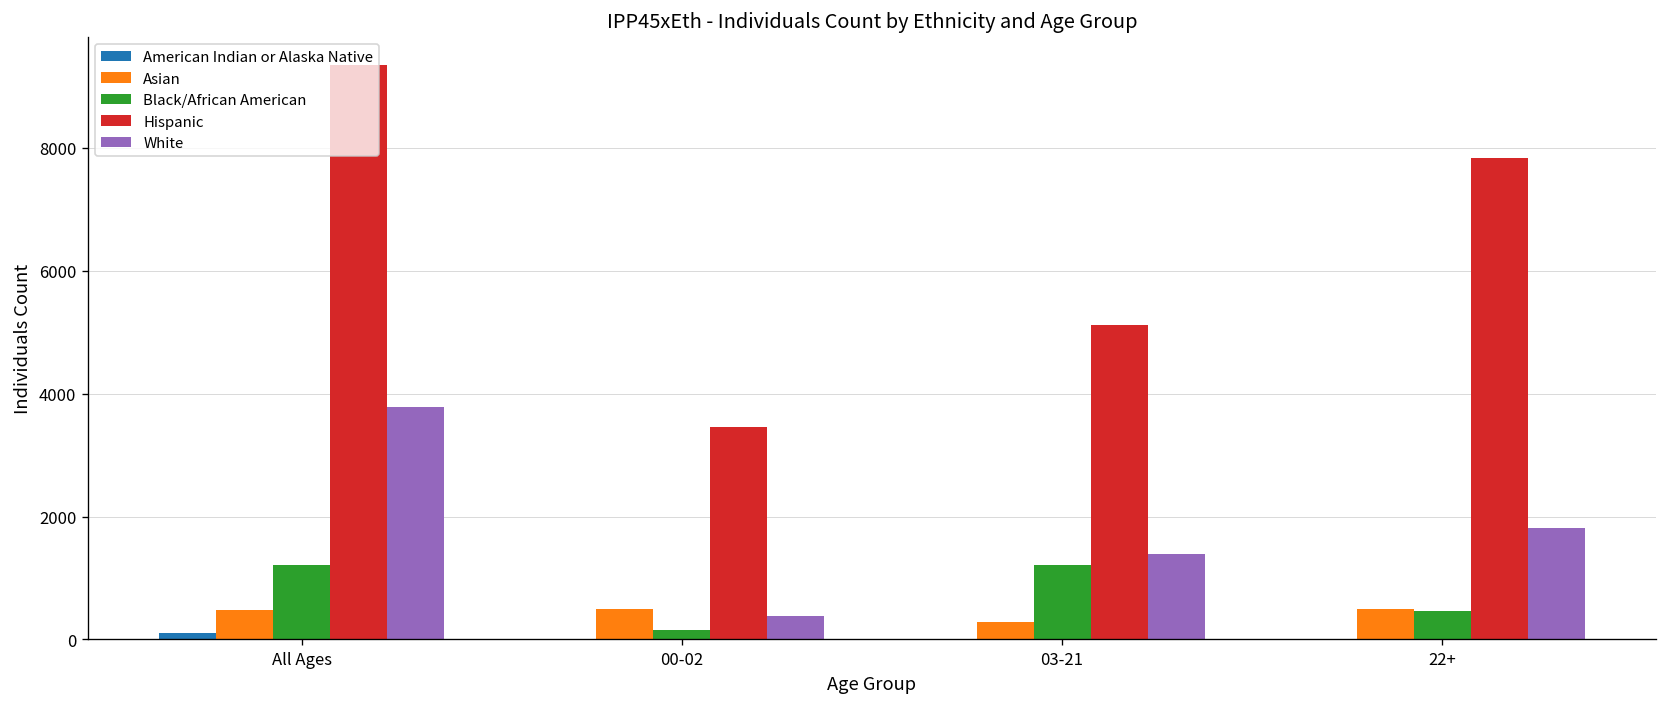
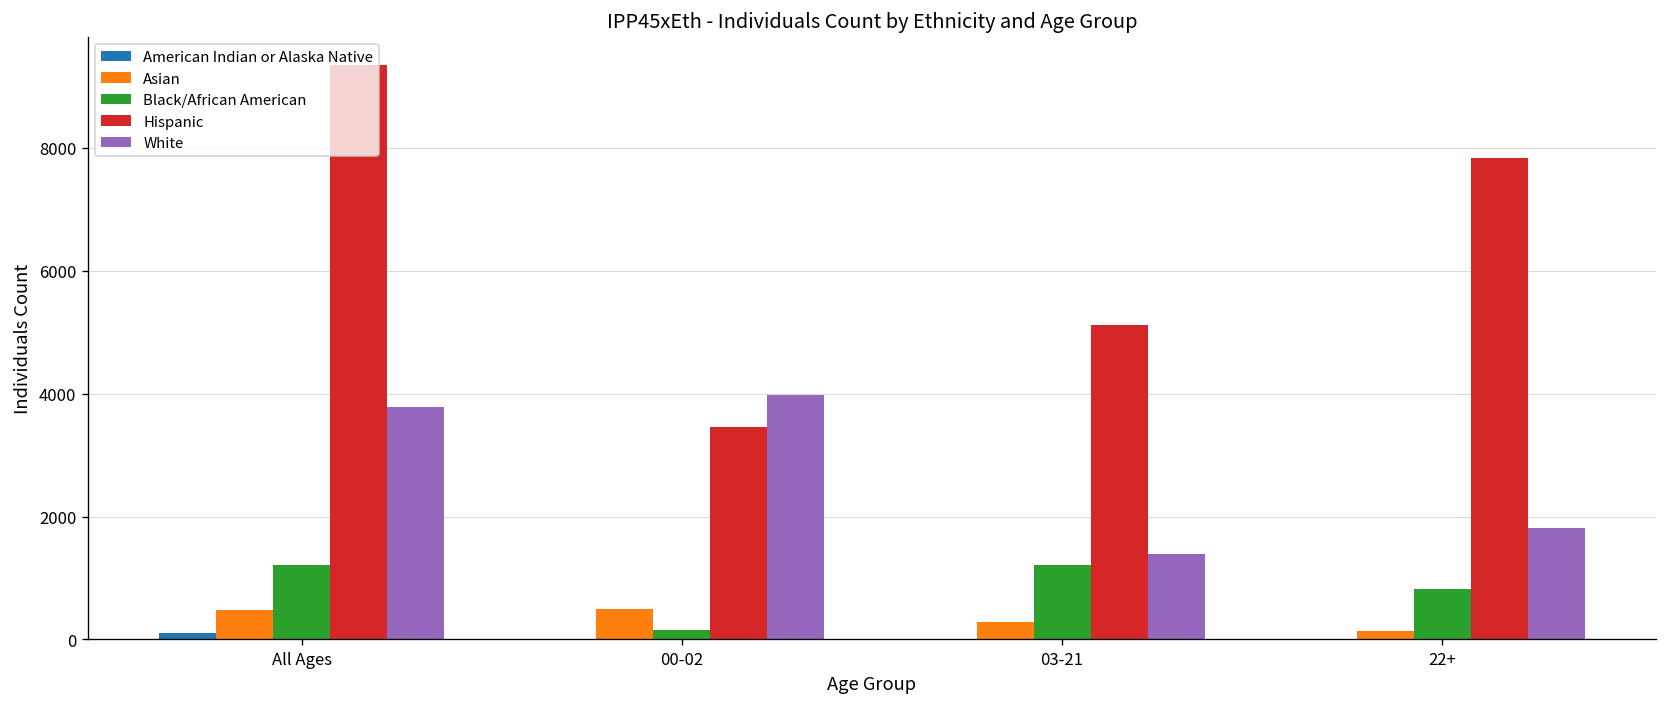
  {
    "American Indian or Alaska Native": {
      "All Ages": 100,
      "00-02": 0,
      "03-21": 0,
      "22+": 0
    },
    "Asian": {
      "All Ages": 500,
      "00-02": 500,
      "03-21": 300,
-     "22+": 500
+     "22+": 100
    },
    "Black/African American": {
      "All Ages": 1200,
      "00-02": 200,
      "03-21": 1200,
-     "22+": 500
+     "22+": 800
    },
    "Hispanic": {
      "00-02": 3500,
      "03-21": 5100,
      "22+": 7800
    },
    "White": {
      "All Ages": 3800,
-     "00-02": 400,
+     "00-02": 4000,
      "03-21": 1400,
      "22+": 1800
    }
  }
